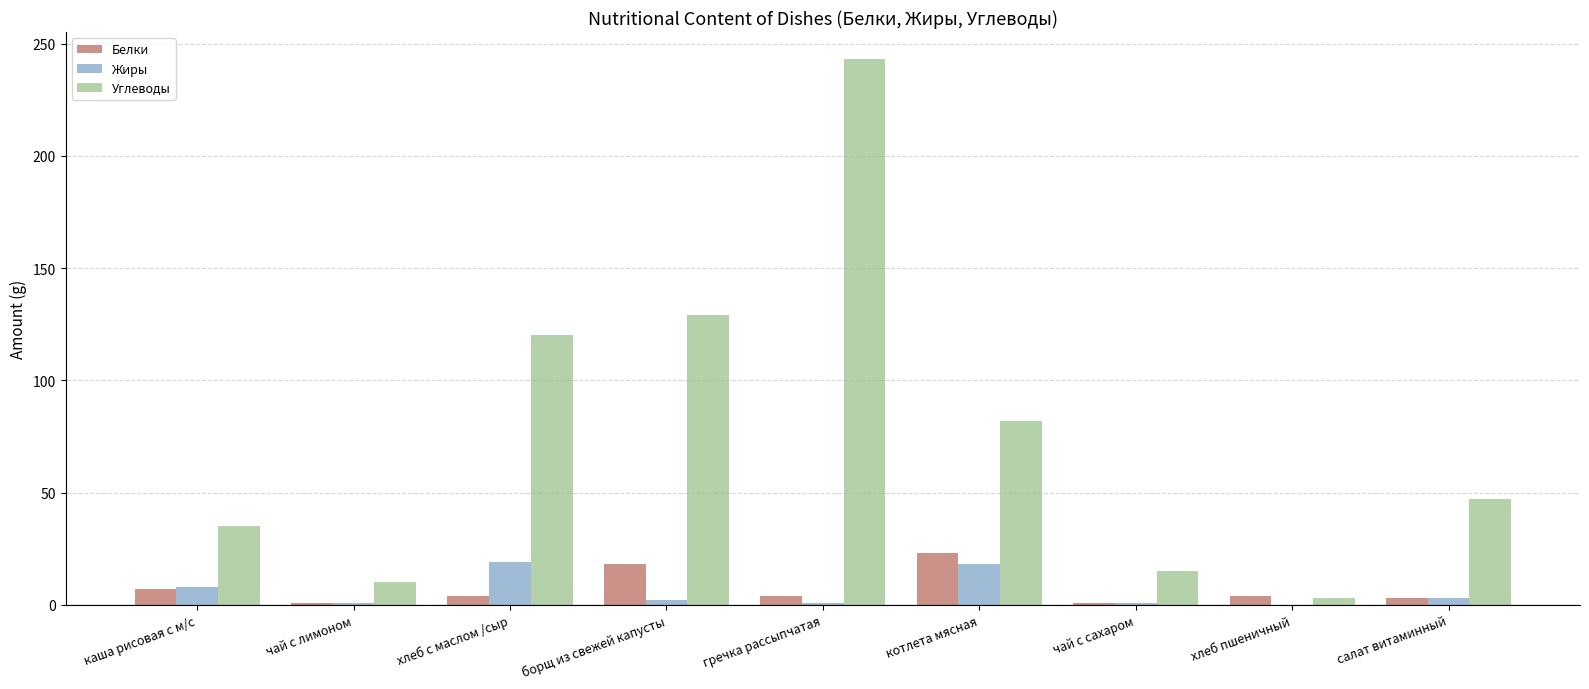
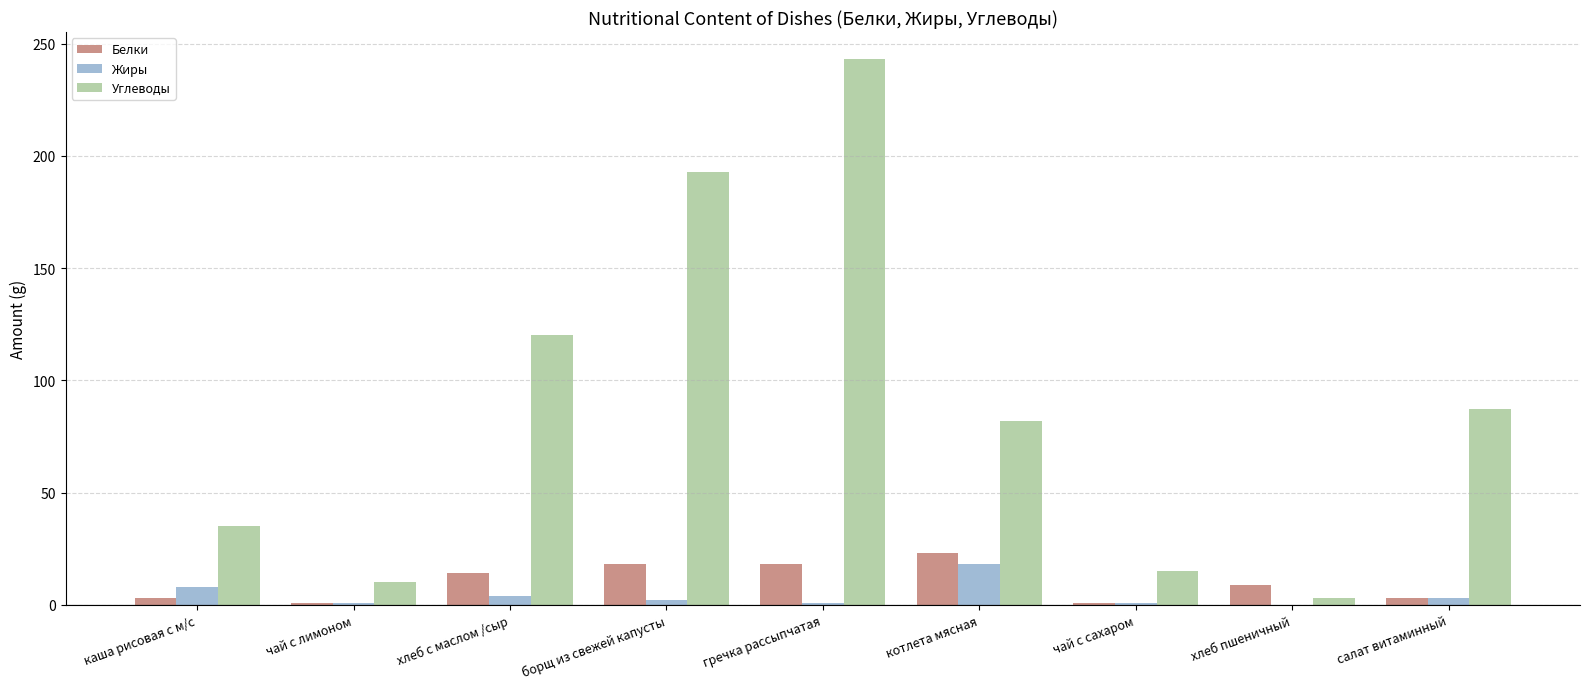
  {
    "Белки": {
-     "каша рисовая с м/с": 7,
-     "хлеб с маслом /сыр": 4,
+     "каша рисовая с м/с": 3,
+     "хлеб с маслом /сыр": 14,
      "борщ из свежей капусты": 18,
-     "гречка рассыпчатая": 4,
+     "гречка рассыпчатая": 18,
      "котлета мясная": 23,
-     "хлеб пшеничный": 4,
+     "хлеб пшеничный": 9,
      "салат витаминный": 3
    },
    "Жиры": {
      "каша рисовая с м/с": 8,
-     "хлеб с маслом /сыр": 19,
+     "хлеб с маслом /сыр": 4,
      "борщ из свежей капусты": 2,
      "котлета мясная": 18,
      "хлеб пшеничный": 0,
      "салат витаминный": 3
    },
    "Углеводы": {
      "каша рисовая с м/с": 35,
      "чай с лимоном": 10,
      "хлеб с маслом /сыр": 120,
-     "борщ из свежей капусты": 129,
+     "борщ из свежей капусты": 193,
      "гречка рассыпчатая": 243,
      "котлета мясная": 82,
      "чай с сахаром": 15,
      "хлеб пшеничный": 3,
-     "салат витаминный": 47
+     "салат витаминный": 87
    }
  }
